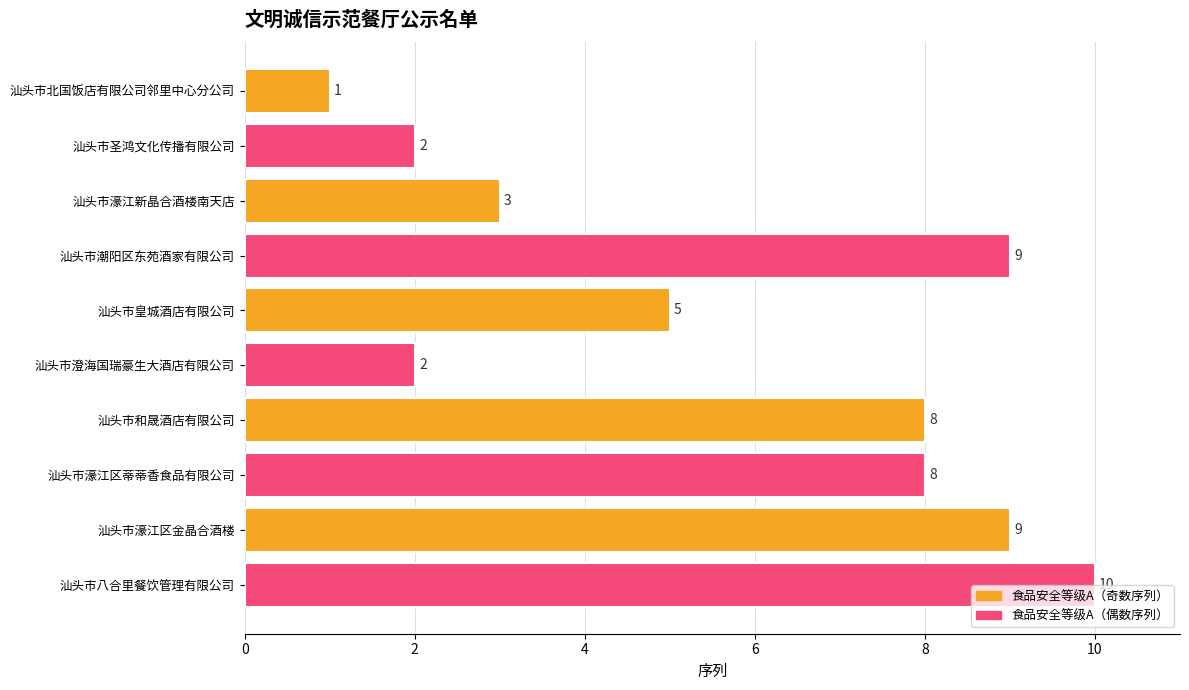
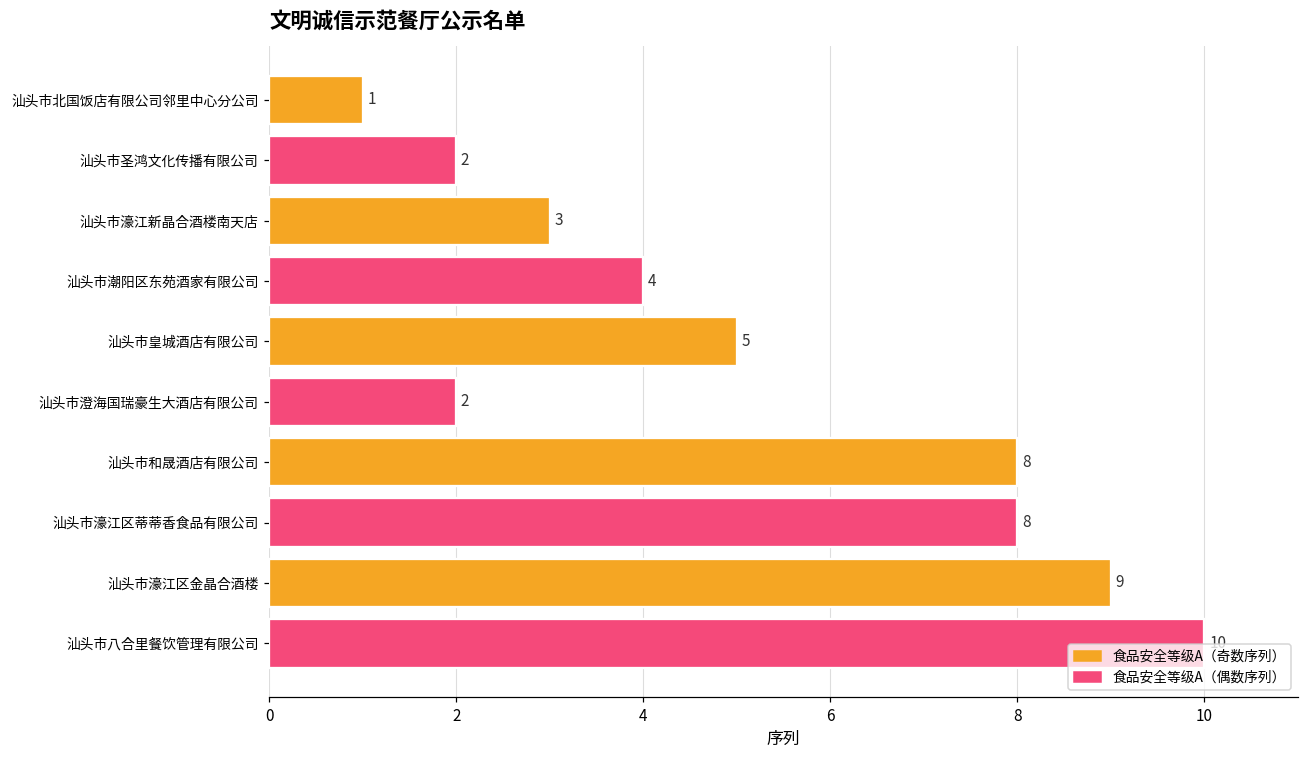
  {
    "汕头市北国饭店有限公司邻里中心分公司": 1,
    "汕头市圣鸿文化传播有限公司": 2,
    "汕头市濠江新晶合酒楼南天店": 3,
-   "汕头市潮阳区东苑酒家有限公司": 9,
+   "汕头市潮阳区东苑酒家有限公司": 4,
    "汕头市皇城酒店有限公司": 5,
    "汕头市澄海国瑞豪生大酒店有限公司": 2,
    "汕头市和晟酒店有限公司": 8,
    "汕头市濠江区蒂蒂香食品有限公司": 8,
    "汕头市濠江区金晶合酒楼": 9
  }
